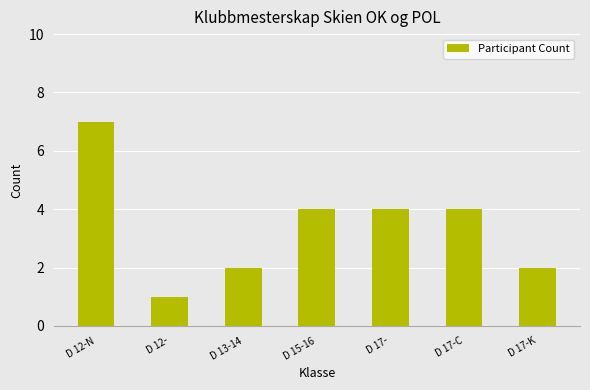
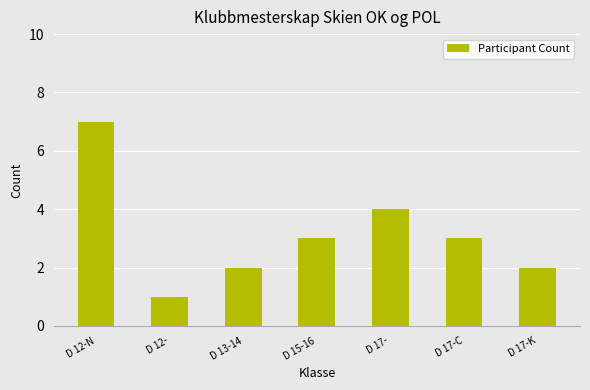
  {
    "D 12-N": 7,
    "D 12-": 1,
    "D 13-14": 2,
-   "D 15-16": 4,
+   "D 15-16": 3,
    "D 17-": 4,
-   "D 17-C": 4,
+   "D 17-C": 3,
    "D 17-K": 2
  }
